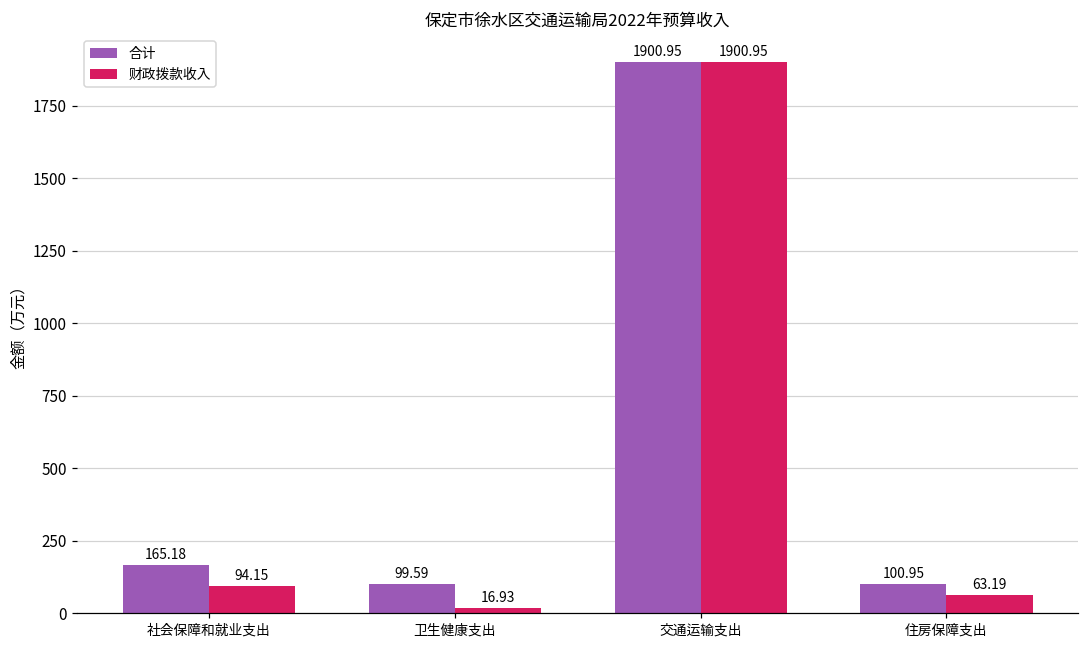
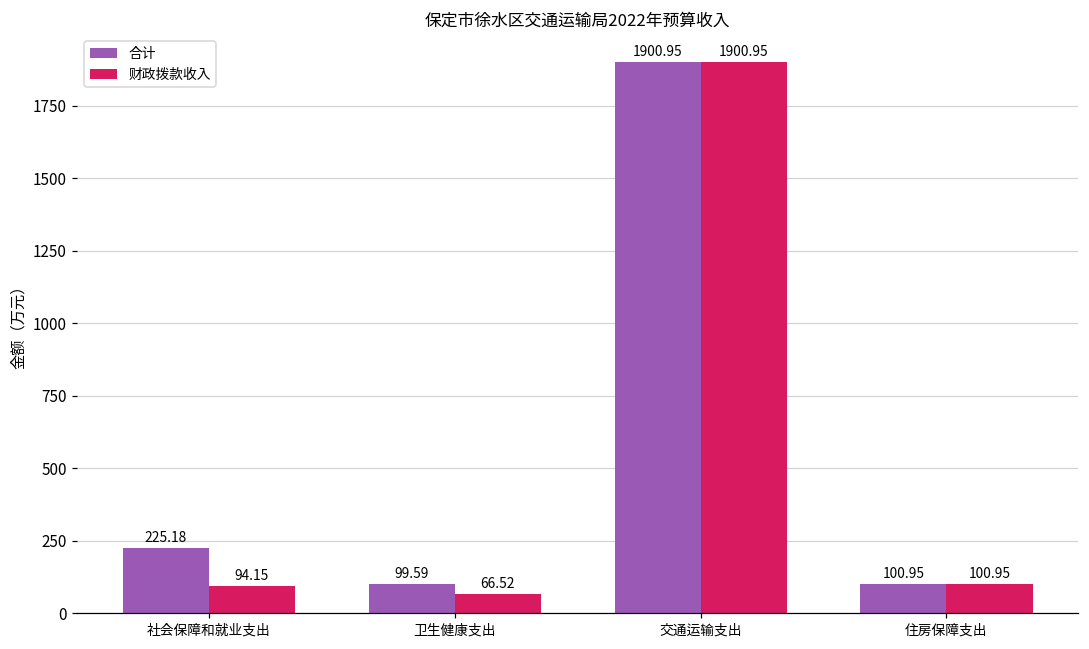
  {
    "合计": {
-     "社会保障和就业支出": 165.18,
+     "社会保障和就业支出": 225.18,
      "卫生健康支出": 99.59,
      "交通运输支出": 1900.95,
      "住房保障支出": 100.95
    },
    "财政拨款收入": {
      "社会保障和就业支出": 94.15,
-     "卫生健康支出": 16.93,
+     "卫生健康支出": 66.52,
      "交通运输支出": 1900.95,
-     "住房保障支出": 63.19
+     "住房保障支出": 100.95
    }
  }
